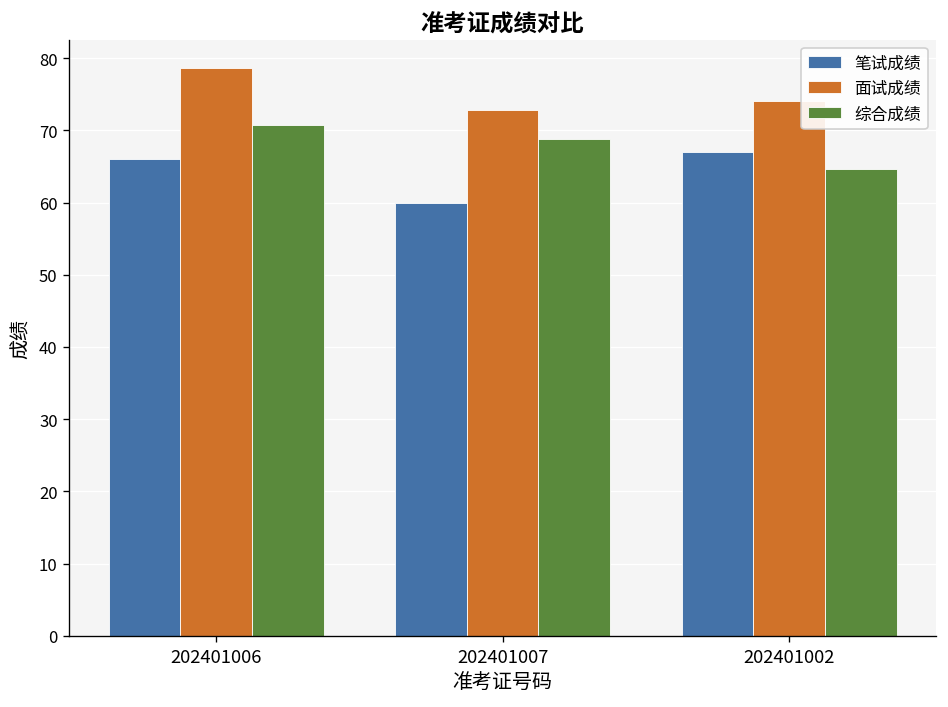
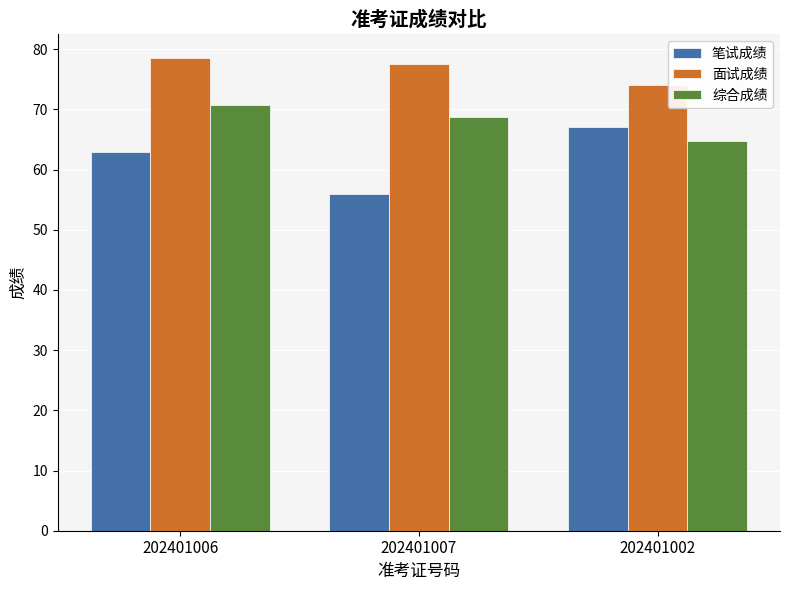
  {
    "笔试成绩": {
-     "202401006": 66,
-     "202401007": 60,
+     "202401006": 63,
+     "202401007": 56,
      "202401002": 67
    },
    "面试成绩": {
      "202401006": 79,
-     "202401007": 73,
+     "202401007": 78,
      "202401002": 74
    },
    "综合成绩": {
      "202401006": 71,
      "202401007": 69,
      "202401002": 65
    }
  }
